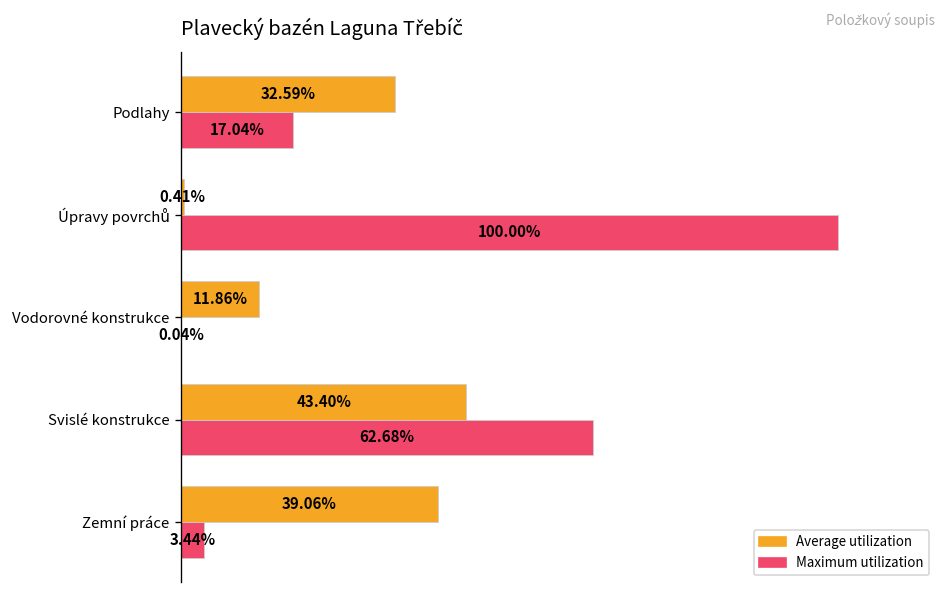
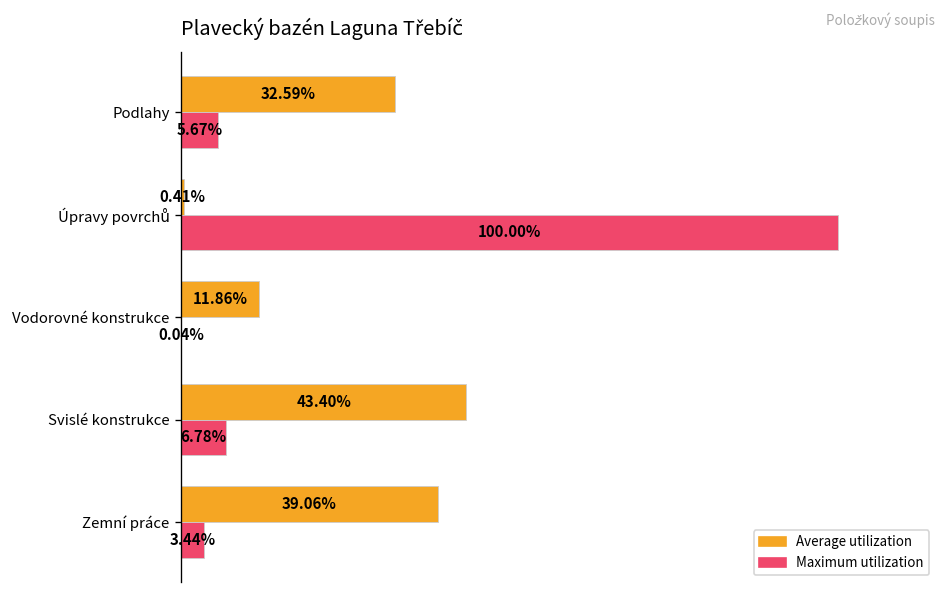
  {
    "Average utilization": {
      "Podlahy": "32.59%",
      "Úpravy povrchů": "0.41%",
      "Vodorovné konstrukce": "11.86%",
      "Svislé konstrukce": "43.40%",
      "Zemní práce": "39.06%"
    },
    "Maximum utilization": {
-     "Podlahy": "17.04%",
+     "Podlahy": "5.67%",
      "Úpravy povrchů": "100.00%",
      "Vodorovné konstrukce": "0.04%",
-     "Svislé konstrukce": "62.68%",
+     "Svislé konstrukce": "6.78%",
      "Zemní práce": "3.44%"
    }
  }
